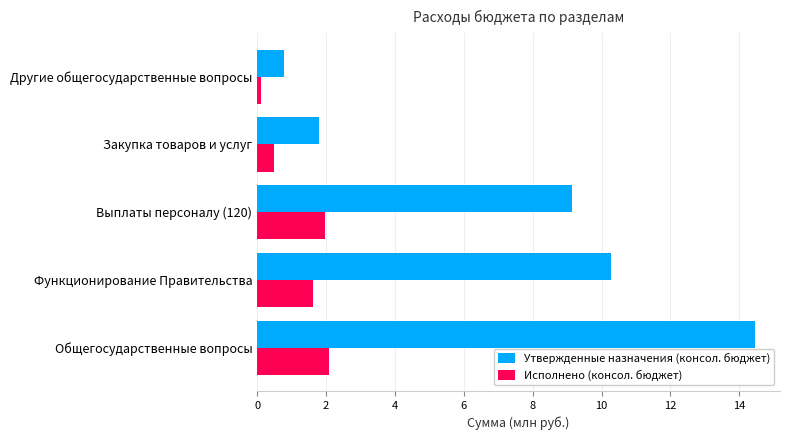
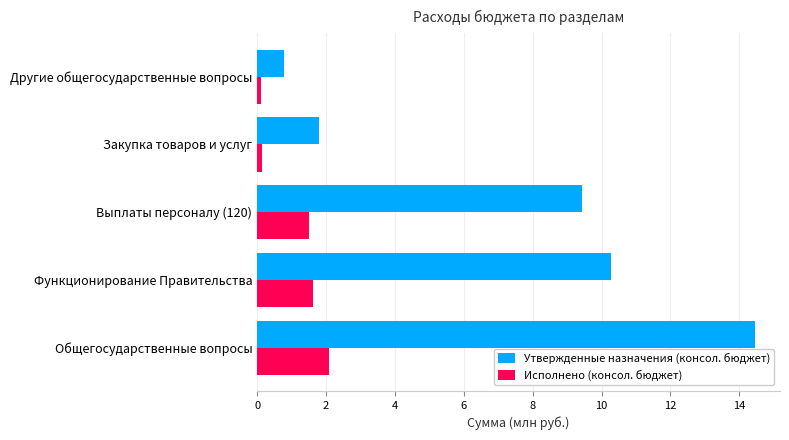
  {
    "Утвержденные назначения (консол. бюджет)": {
      "Другие общегосударственные вопросы": 0.8,
      "Закупка товаров и услуг": 1.8,
-     "Выплаты персоналу (120)": 9.2,
+     "Выплаты персоналу (120)": 9.4,
      "Функционирование Правительства": 10.3,
      "Общегосударственные вопросы": 14.5
    },
    "Исполнено (консол. бюджет)": {
      "Другие общегосударственные вопросы": 0.1,
-     "Закупка товаров и услуг": 0.5,
-     "Выплаты персоналу (120)": 2.0,
+     "Закупка товаров и услуг": 0.1,
+     "Выплаты персоналу (120)": 1.5,
      "Функционирование Правительства": 1.6,
      "Общегосударственные вопросы": 2.1
    }
  }
